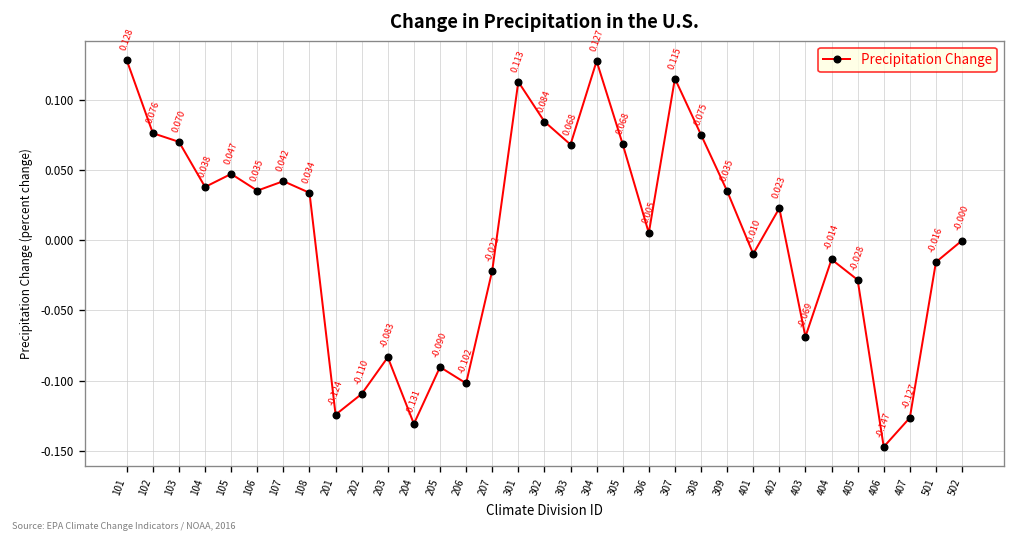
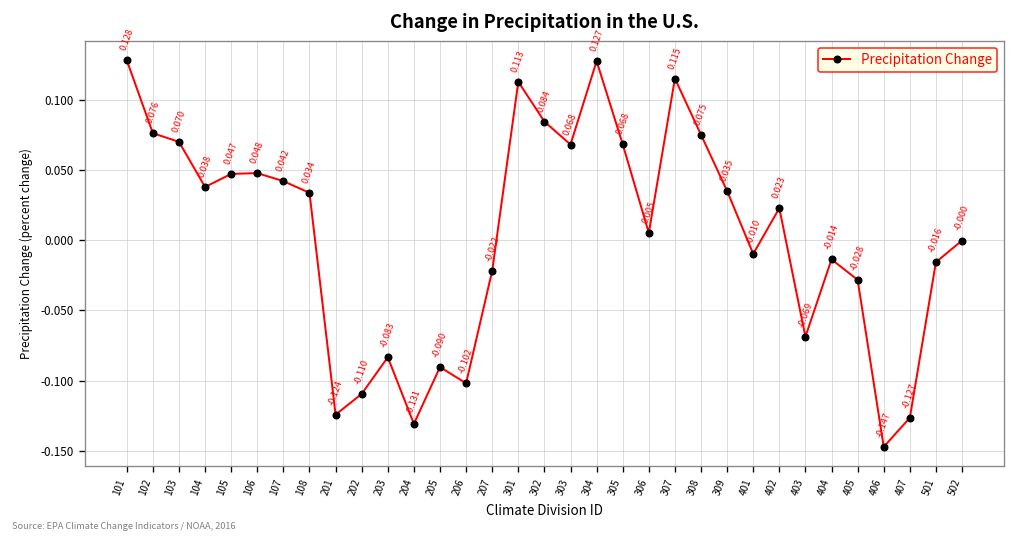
  {
    "101": 0.128,
    "102": 0.076,
    "103": 0.070,
    "104": 0.038,
    "105": 0.047,
-   "106": 0.035,
+   "106": 0.048,
    "107": 0.042,
    "108": 0.034,
    "201": -0.124,
    "202": -0.110,
    "203": -0.083,
    "204": -0.131,
    "205": -0.090,
    "206": -0.102,
    "207": -0.022,
    "301": 0.113,
    "302": 0.084,
    "303": 0.068,
    "304": 0.127,
    "305": 0.068,
    "306": 0.005,
    "307": 0.115,
    "308": 0.075,
    "309": 0.035,
    "401": -0.010,
    "402": 0.023,
    "403": -0.069,
    "404": -0.014,
    "405": -0.028,
    "406": -0.147,
    "407": -0.127,
    "501": -0.016,
    "502": -0.000
  }
